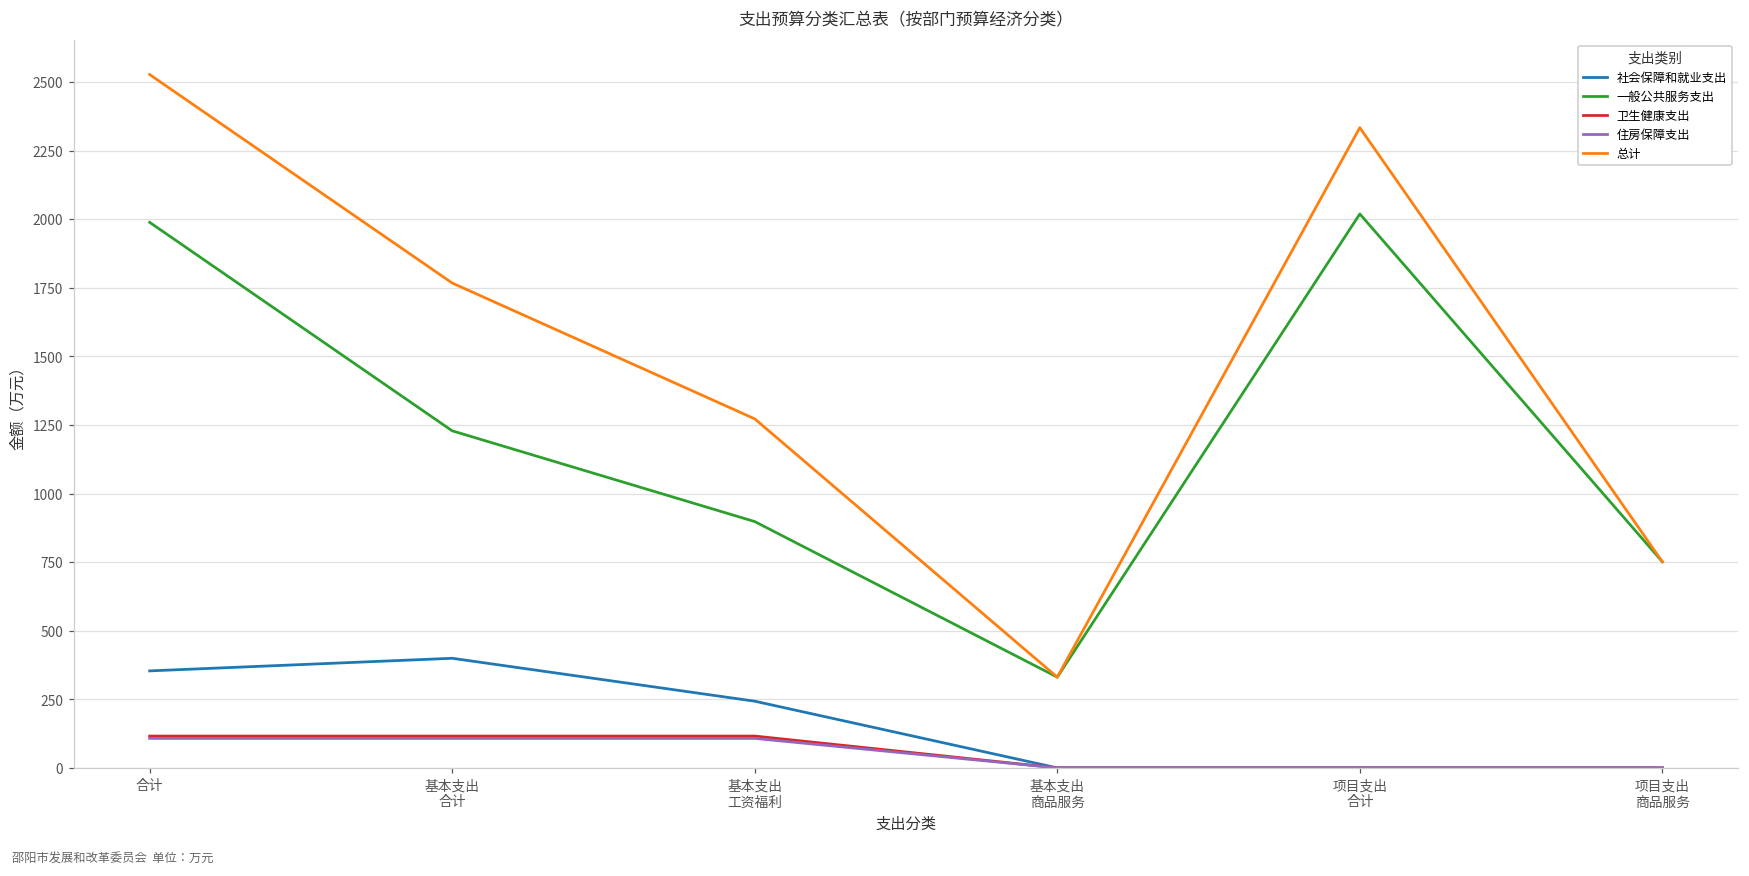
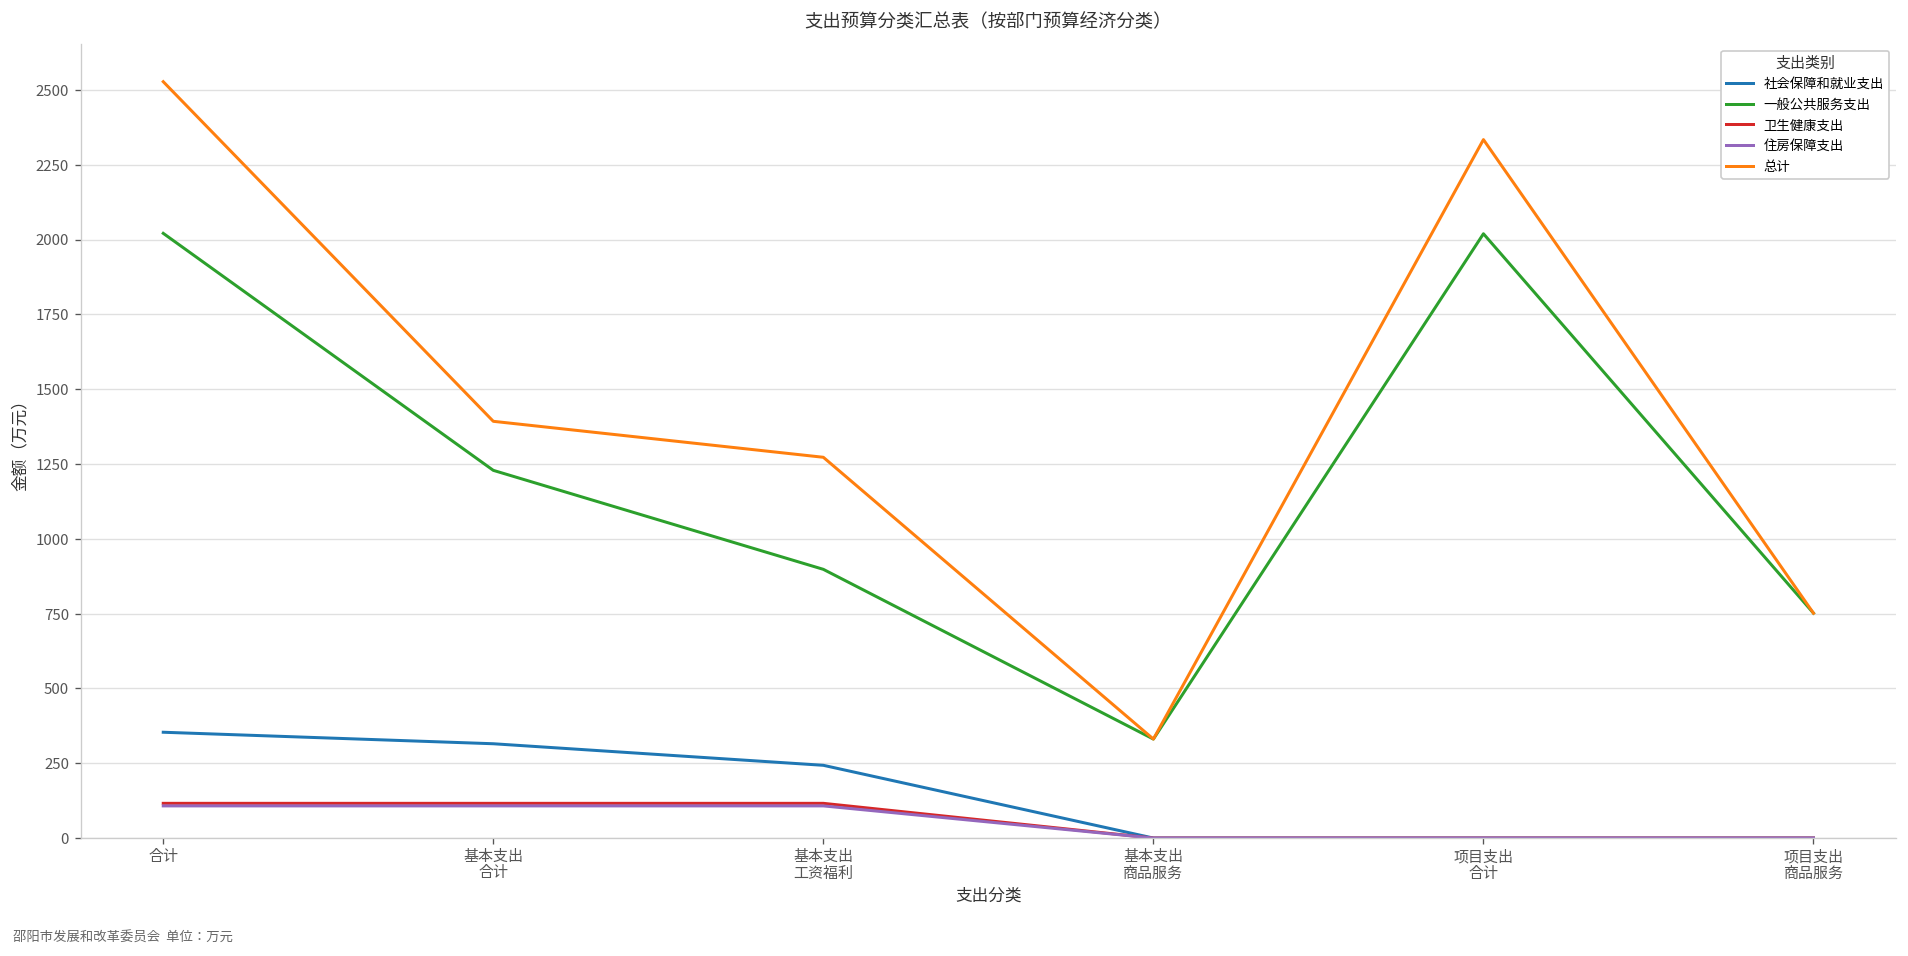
  {
    "社会保障和就业支出": {
      "合计": 350,
-     "基本支出 合计": 400,
+     "基本支出 合计": 320,
      "基本支出 工资福利": 240
    },
    "一般公共服务支出": {
-     "合计": 1990,
+     "合计": 2020,
      "基本支出 合计": 1230,
      "基本支出 工资福利": 900,
      "项目支出 合计": 2020
    },
    "总计": {
      "合计": 2530,
-     "基本支出 合计": 1770,
+     "基本支出 合计": 1390,
      "基本支出 工资福利": 1270,
      "项目支出 合计": 2330
    }
  }
